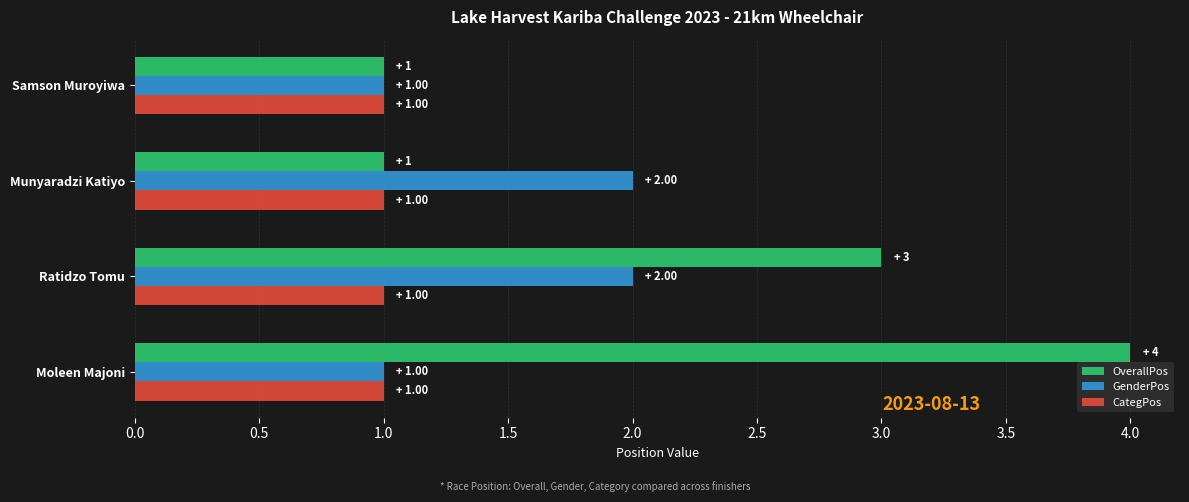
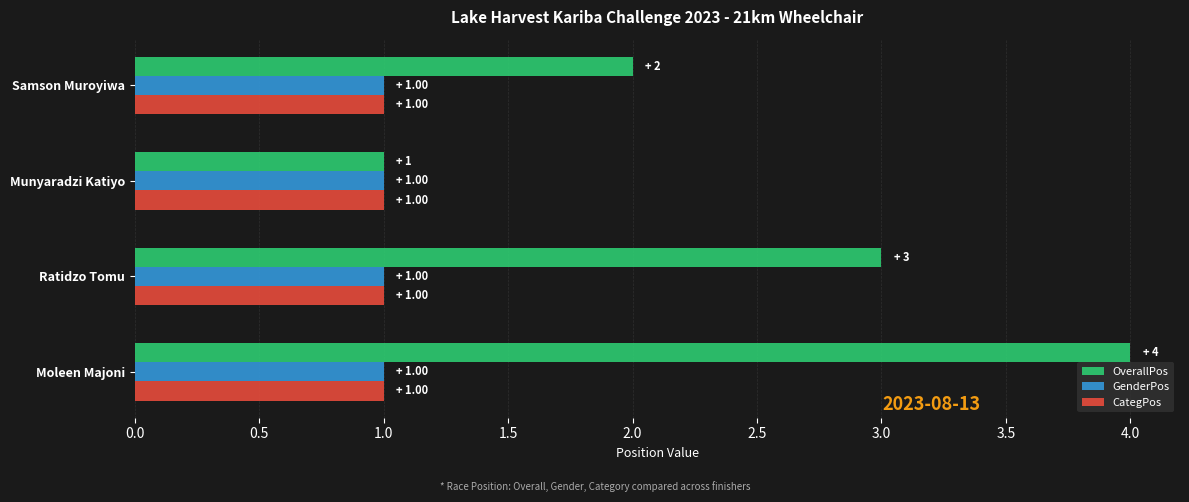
  {
    "OverallPos": {
-     "Samson Muroyiwa": 1,
+     "Samson Muroyiwa": 2,
      "Munyaradzi Katiyo": 1,
      "Ratidzo Tomu": 3,
      "Moleen Majoni": 4
    },
    "GenderPos": {
      "Samson Muroyiwa": 1.00,
-     "Munyaradzi Katiyo": 2.00,
-     "Ratidzo Tomu": 2.00,
+     "Munyaradzi Katiyo": 1.00,
+     "Ratidzo Tomu": 1.00,
      "Moleen Majoni": 1.00
    },
    "CategPos": {
      "Samson Muroyiwa": 1.00,
      "Munyaradzi Katiyo": 1.00,
      "Ratidzo Tomu": 1.00,
      "Moleen Majoni": 1.00
    }
  }
